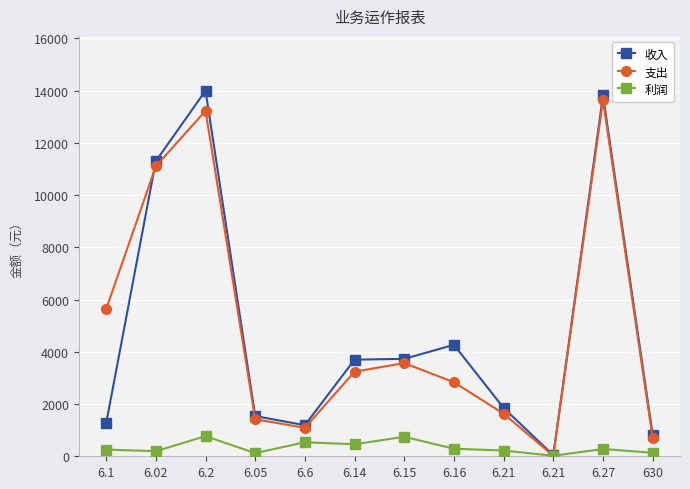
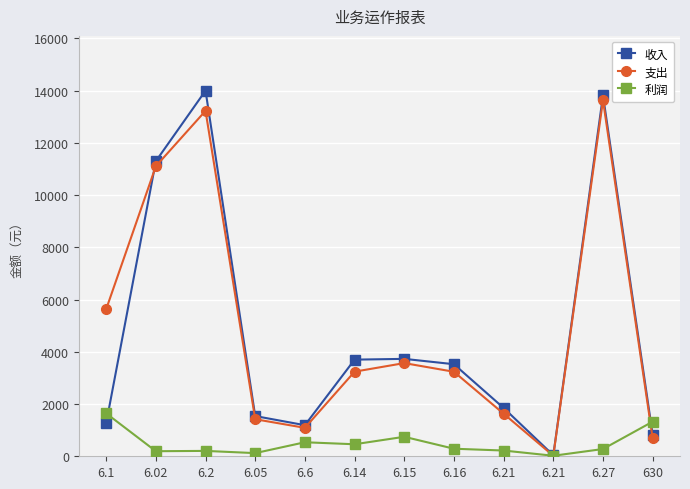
  {
    "收入": {
      "6.1": 1300,
      "6.02": 11300,
      "6.2": 14000,
      "6.05": 1500,
      "6.6": 1200,
      "6.14": 3700,
      "6.15": 3700,
-     "6.16": 4300,
+     "6.16": 3500,
      "6.27": 13800,
      "630": 800
    },
    "支出": {
      "6.1": 5600,
      "6.02": 11100,
      "6.2": 13200,
      "6.05": 1400,
      "6.6": 1100,
      "6.14": 3200,
      "6.15": 3600,
-     "6.16": 2800,
+     "6.16": 3200,
      "6.27": 13600,
      "630": 700
    },
    "利润": {
-     "6.1": 300,
+     "6.1": 1600,
      "6.02": 200,
-     "6.2": 800,
+     "6.2": 200,
      "6.05": 100,
      "6.6": 500,
      "6.14": 500,
      "6.15": 700,
      "6.16": 300,
      "6.27": 300,
-     "630": 100
+     "630": 1300
    }
  }
